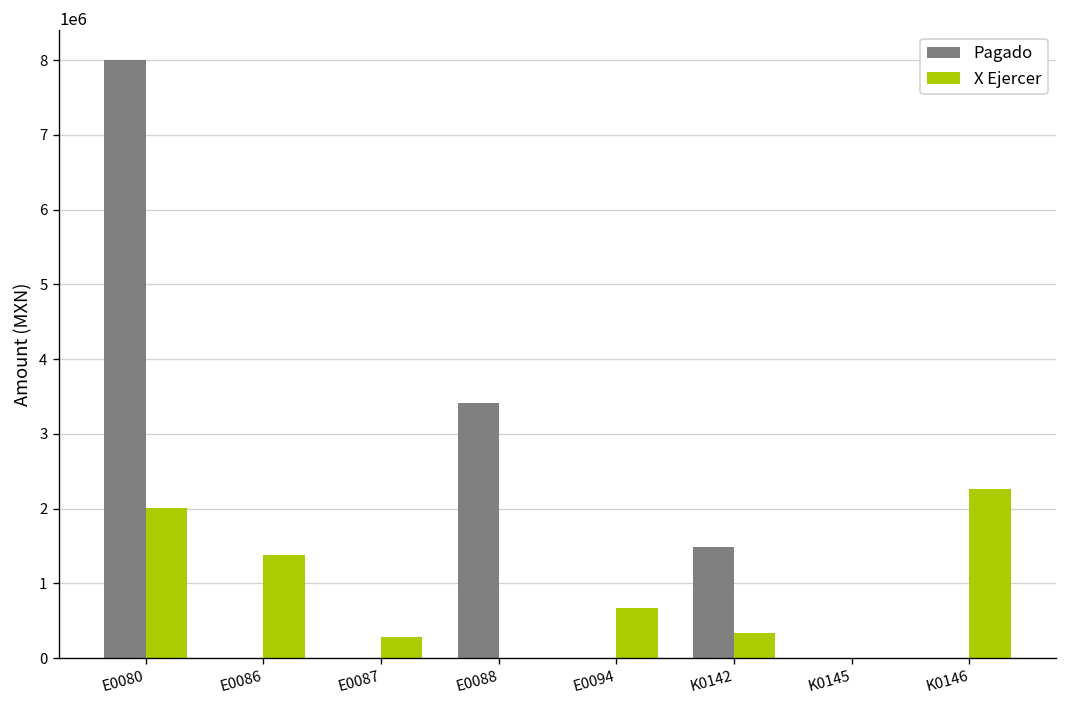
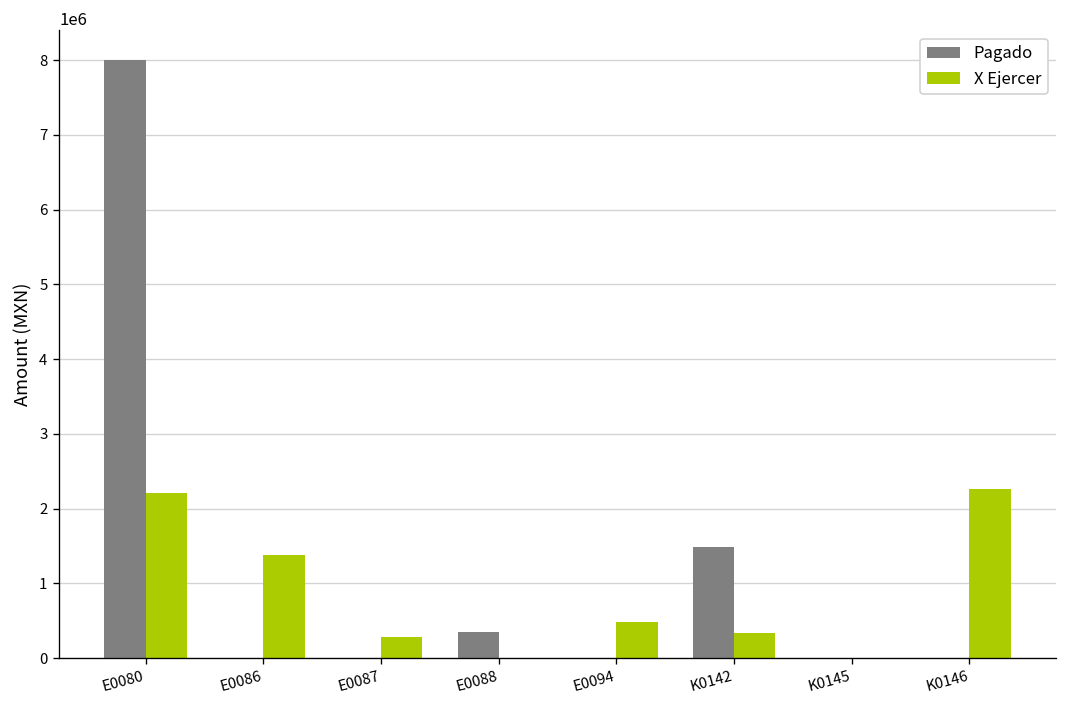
  {
    "Pagado": {
      "E0080": 8000000,
      "E0086": 0,
      "E0087": 0,
-     "E0088": 3400000,
+     "E0088": 300000,
      "E0094": 0,
      "K0142": 1500000,
      "K0145": 0,
      "K0146": 0
    },
    "X Ejercer": {
-     "E0080": 2000000,
+     "E0080": 2200000,
      "E0086": 1400000,
      "E0087": 300000,
-     "E0094": 700000,
+     "E0094": 500000,
      "K0142": 300000,
      "K0145": 0,
      "K0146": 2300000
    }
  }
